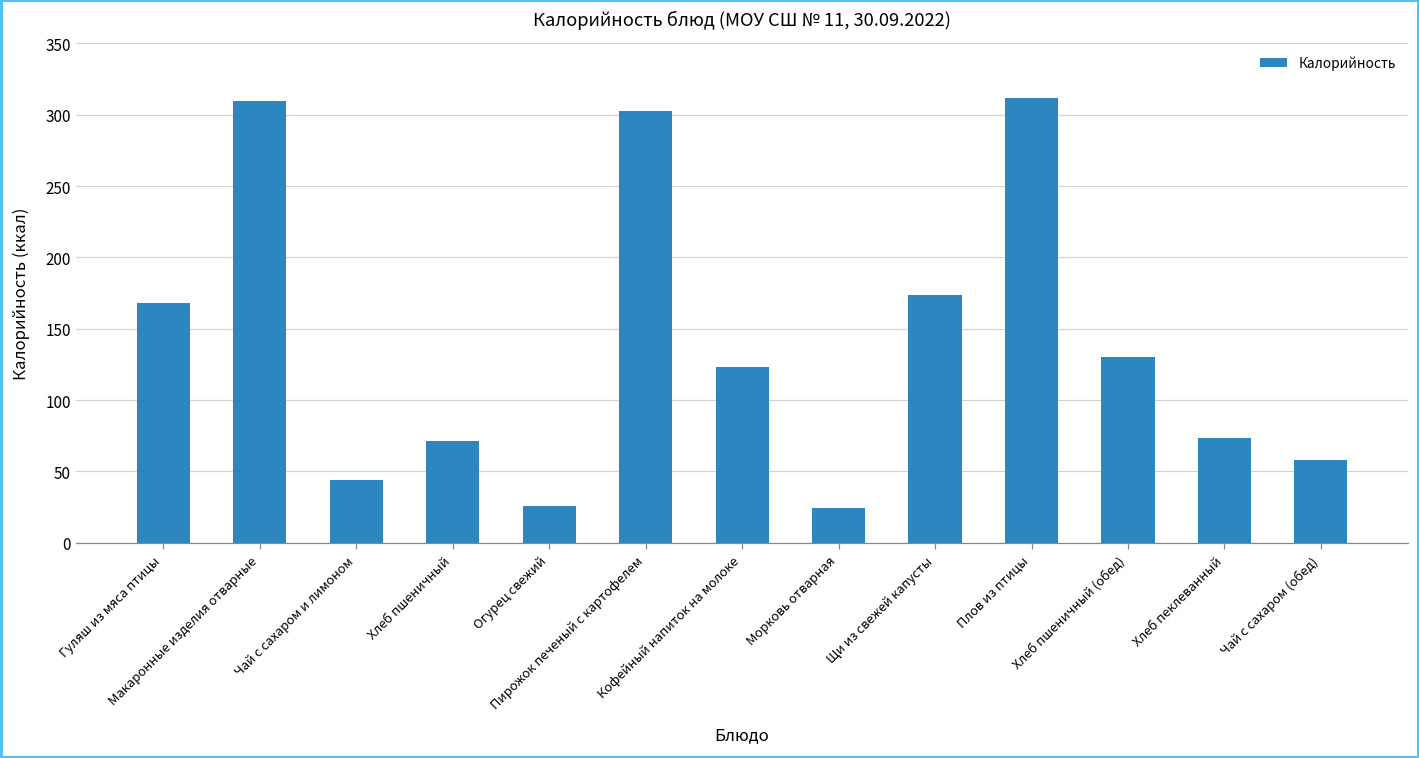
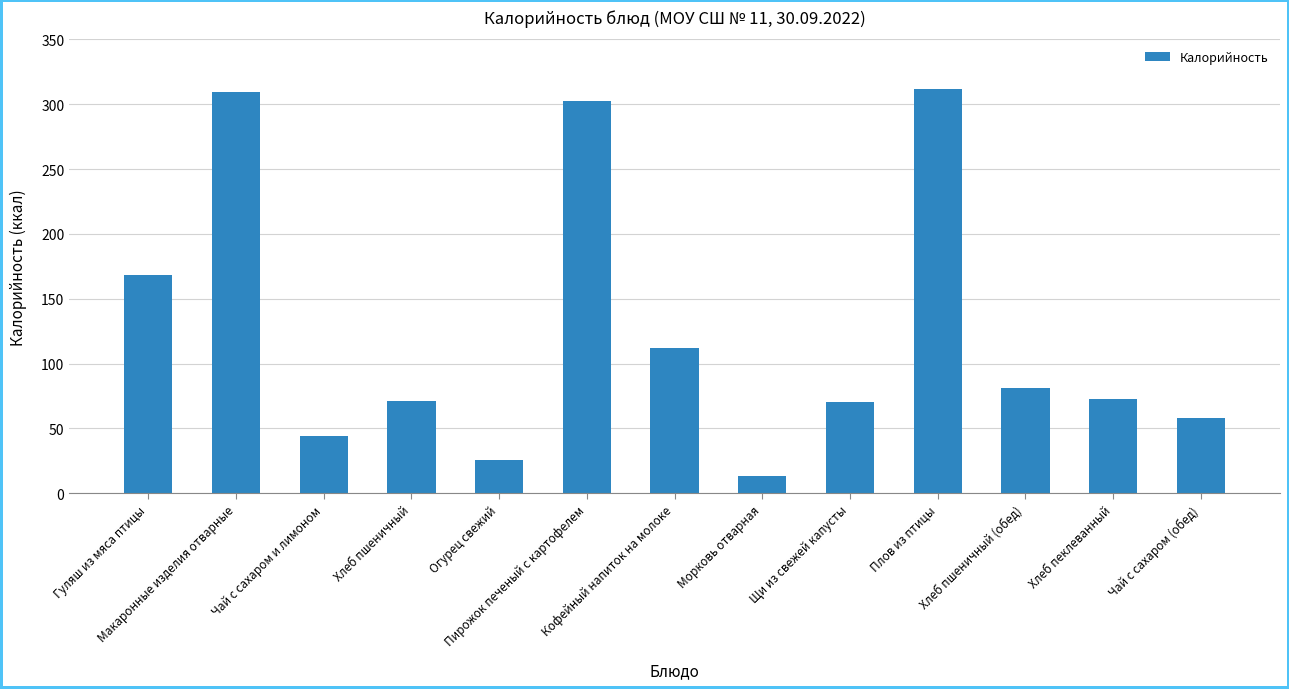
  {
    "Гуляш из мяса птицы": 168,
    "Макаронные изделия отварные": 310,
    "Чай с сахаром и лимоном": 44,
    "Хлеб пшеничный": 71,
    "Огурец свежий": 26,
    "Пирожок печеный с картофелем": 302,
-   "Кофейный напиток на молоке": 124,
-   "Морковь отварная": 24,
-   "Щи из свежей капусты": 174,
+   "Кофейный напиток на молоке": 112,
+   "Морковь отварная": 14,
+   "Щи из свежей капусты": 70,
    "Плов из птицы": 312,
-   "Хлеб пшеничный (обед)": 130,
+   "Хлеб пшеничный (обед)": 81,
    "Хлеб пеклеванный": 73,
    "Чай с сахаром (обед)": 58
  }
